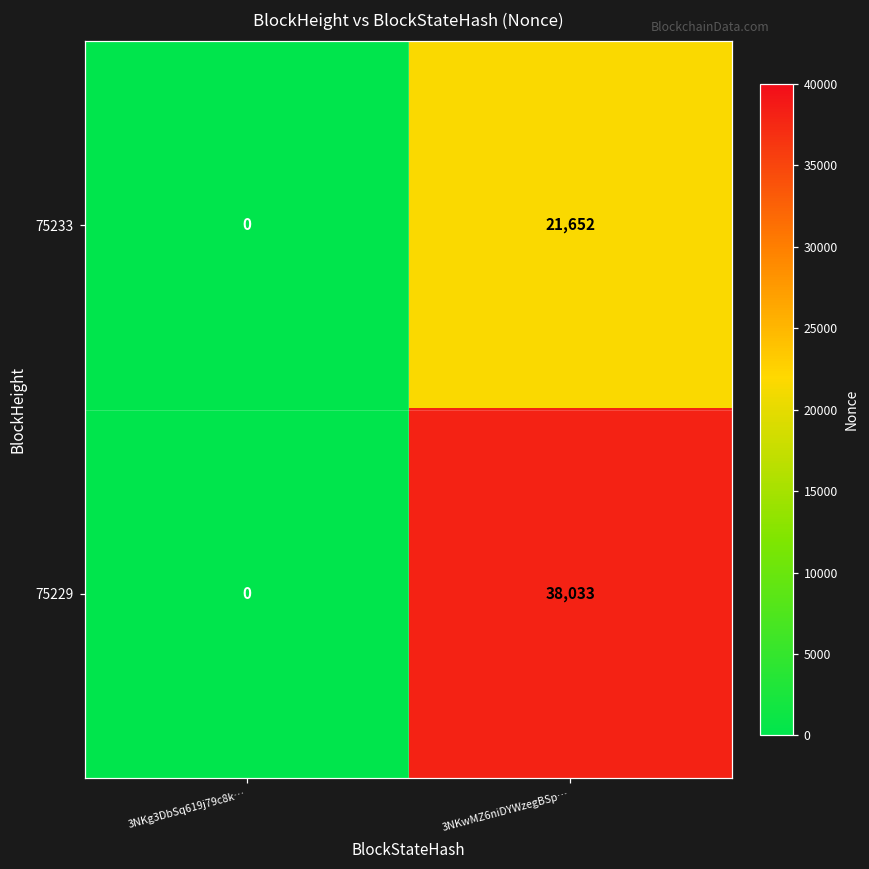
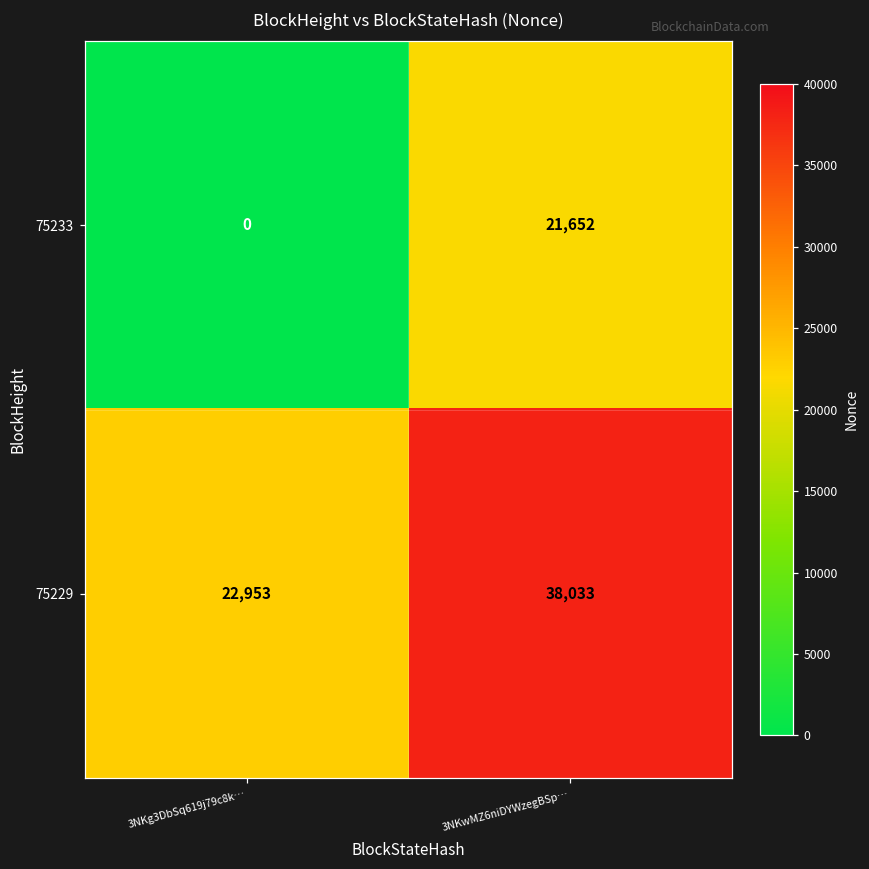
  {
    "75233": {
      "3NKg3DbSq619j79c8k…": "0",
      "3NKwMZ6niDYWzegBSp…": "21,652"
    },
    "75229": {
-     "3NKg3DbSq619j79c8k…": "0",
+     "3NKg3DbSq619j79c8k…": "22,953",
      "3NKwMZ6niDYWzegBSp…": "38,033"
    }
  }
